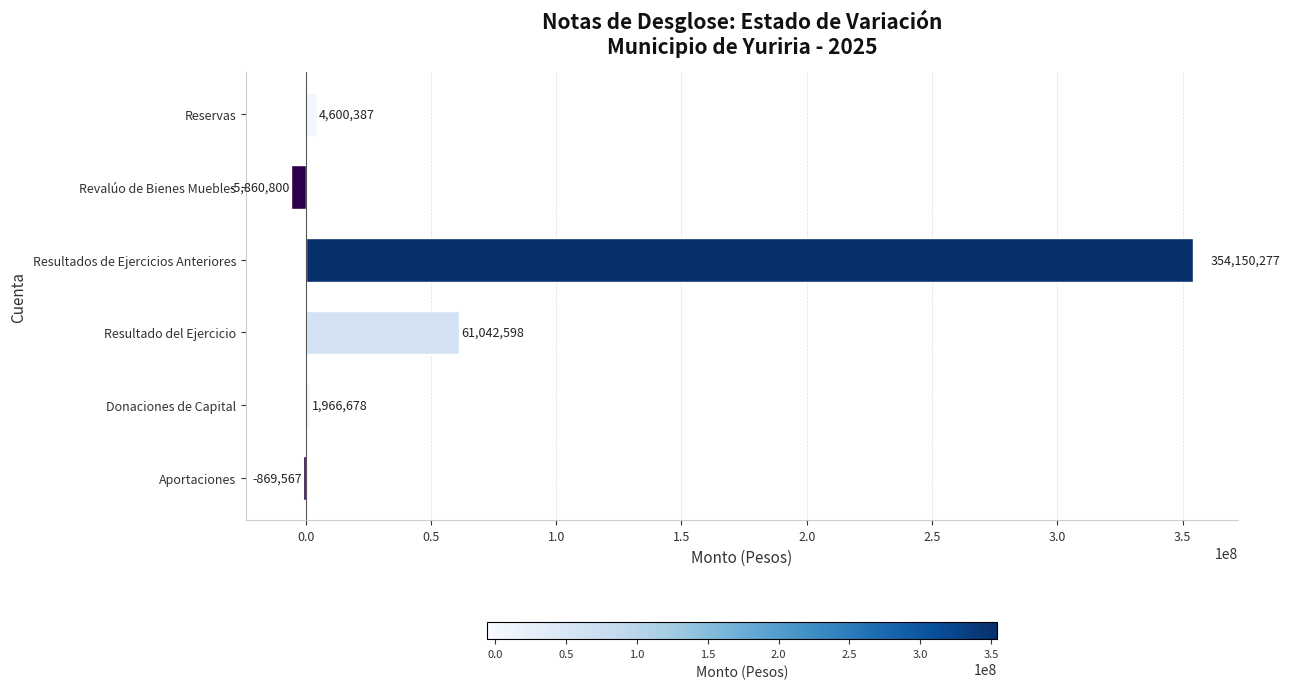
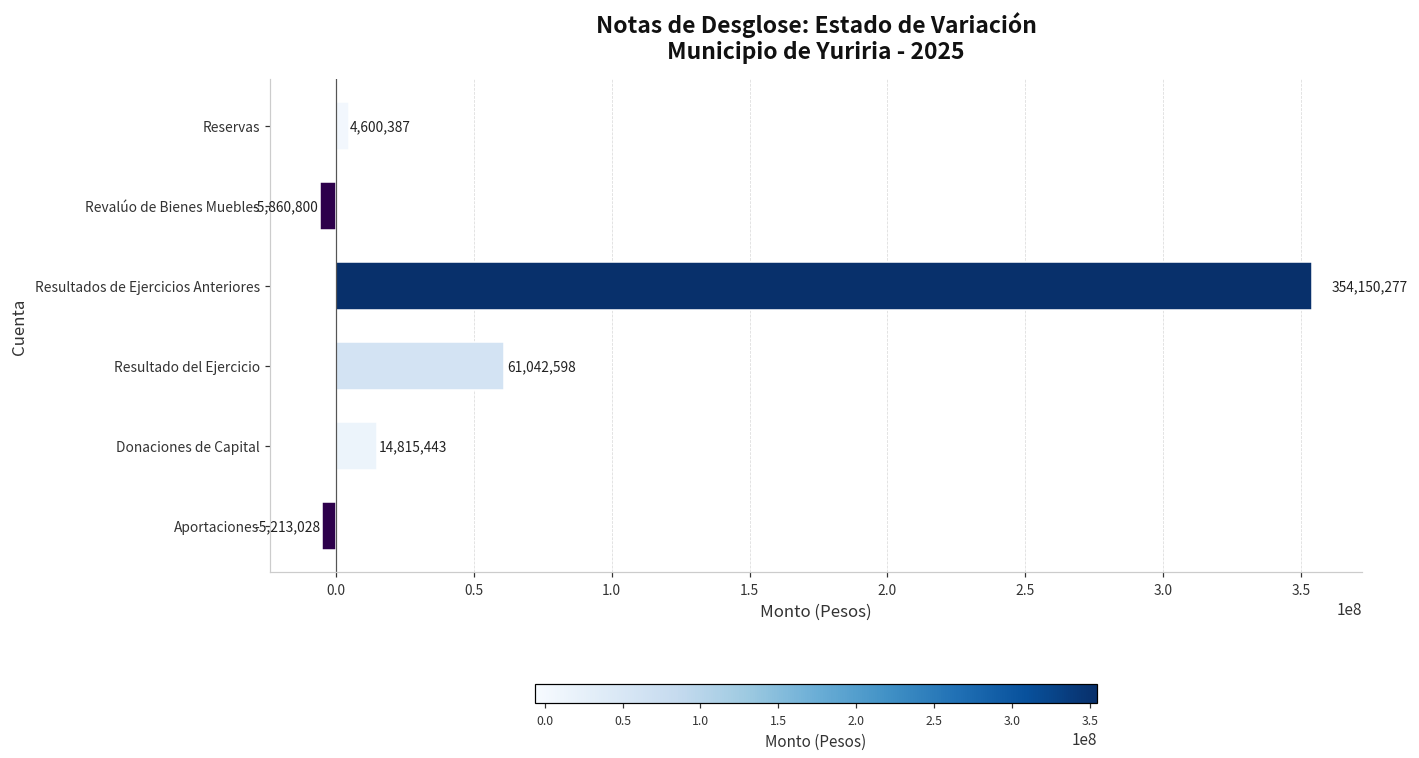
  {
    "Reservas": "4,600,387",
    "Revalúo de Bienes Muebles": "-5,860,800",
    "Resultados de Ejercicios Anteriores": "354,150,277",
    "Resultado del Ejercicio": "61,042,598",
-   "Donaciones de Capital": "1,966,678",
-   "Aportaciones": "-869,567"
+   "Donaciones de Capital": "14,815,443",
+   "Aportaciones": "-5,213,028"
  }
